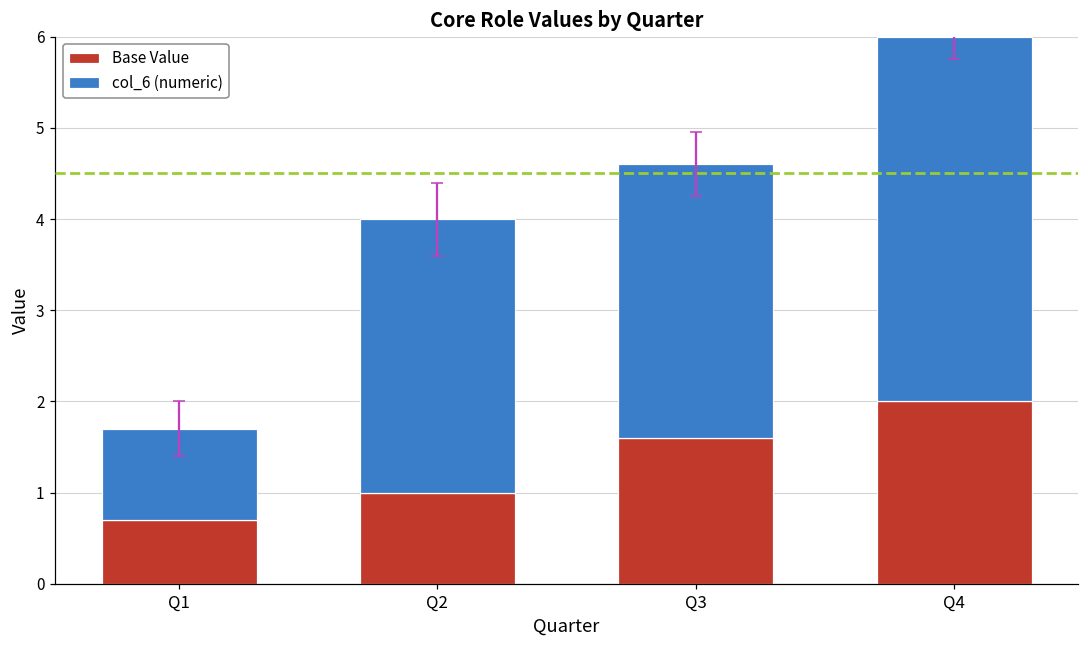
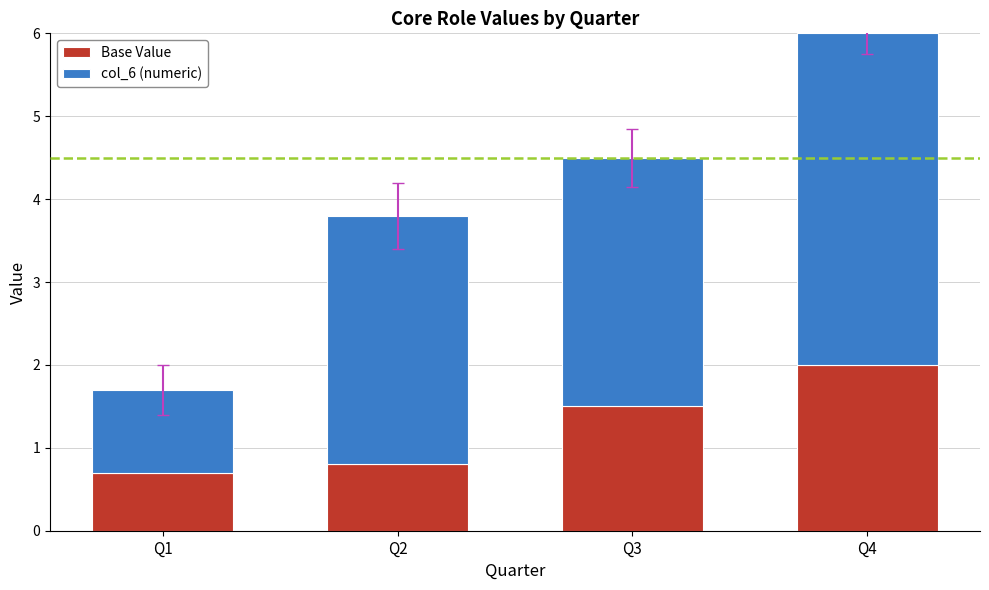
  {
    "Base Value": {
      "Q1": 0.7,
-     "Q2": 1.0,
-     "Q3": 1.6,
+     "Q2": 0.8,
+     "Q3": 1.5,
      "Q4": 2.0
    }
  }
